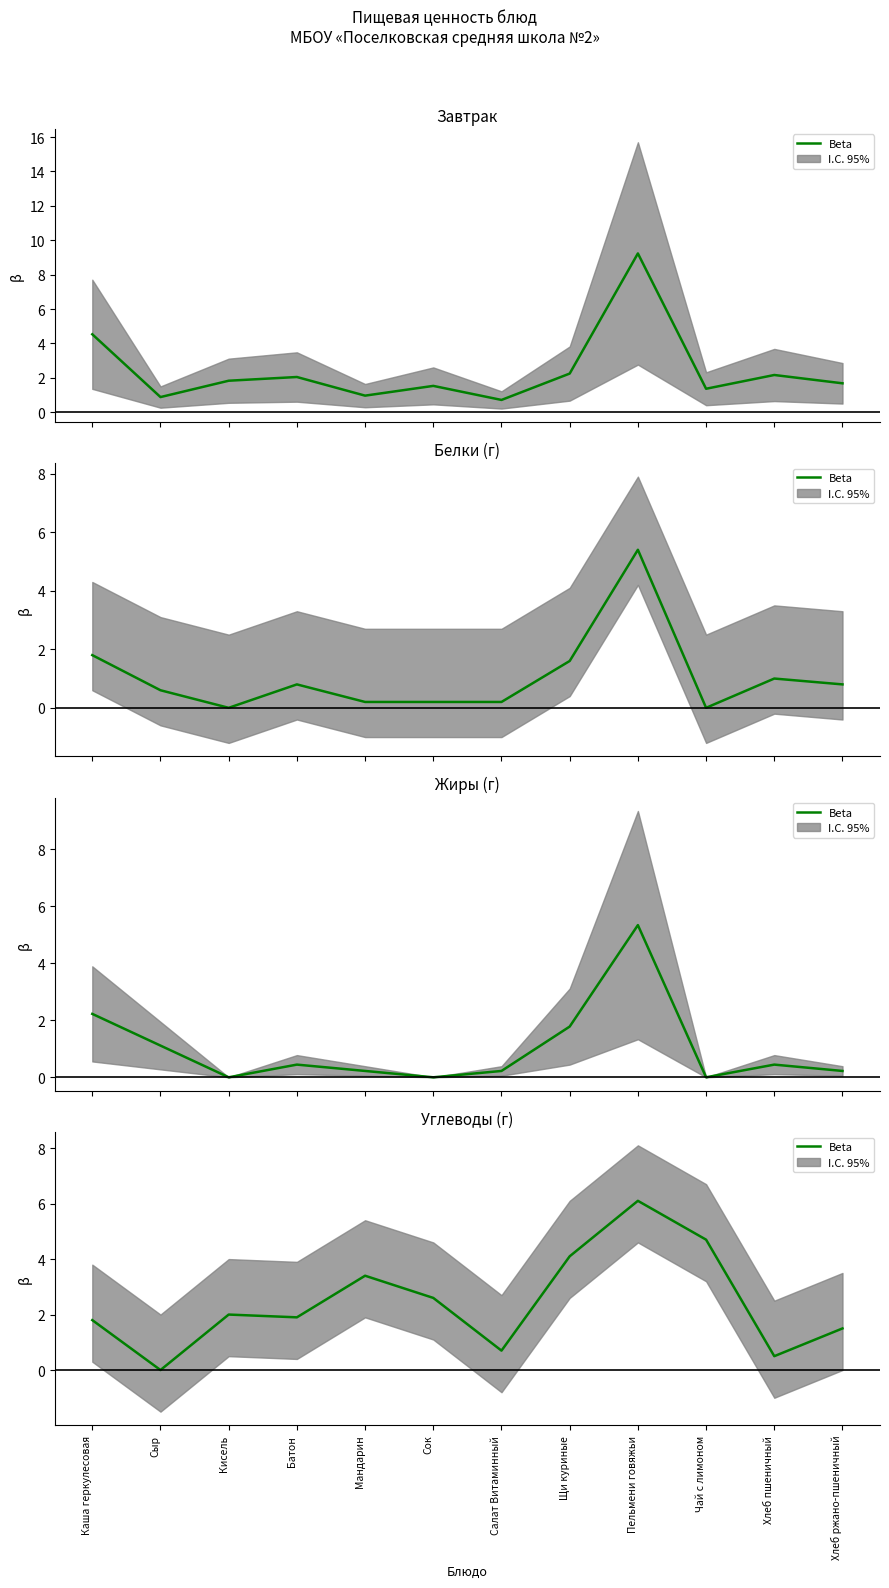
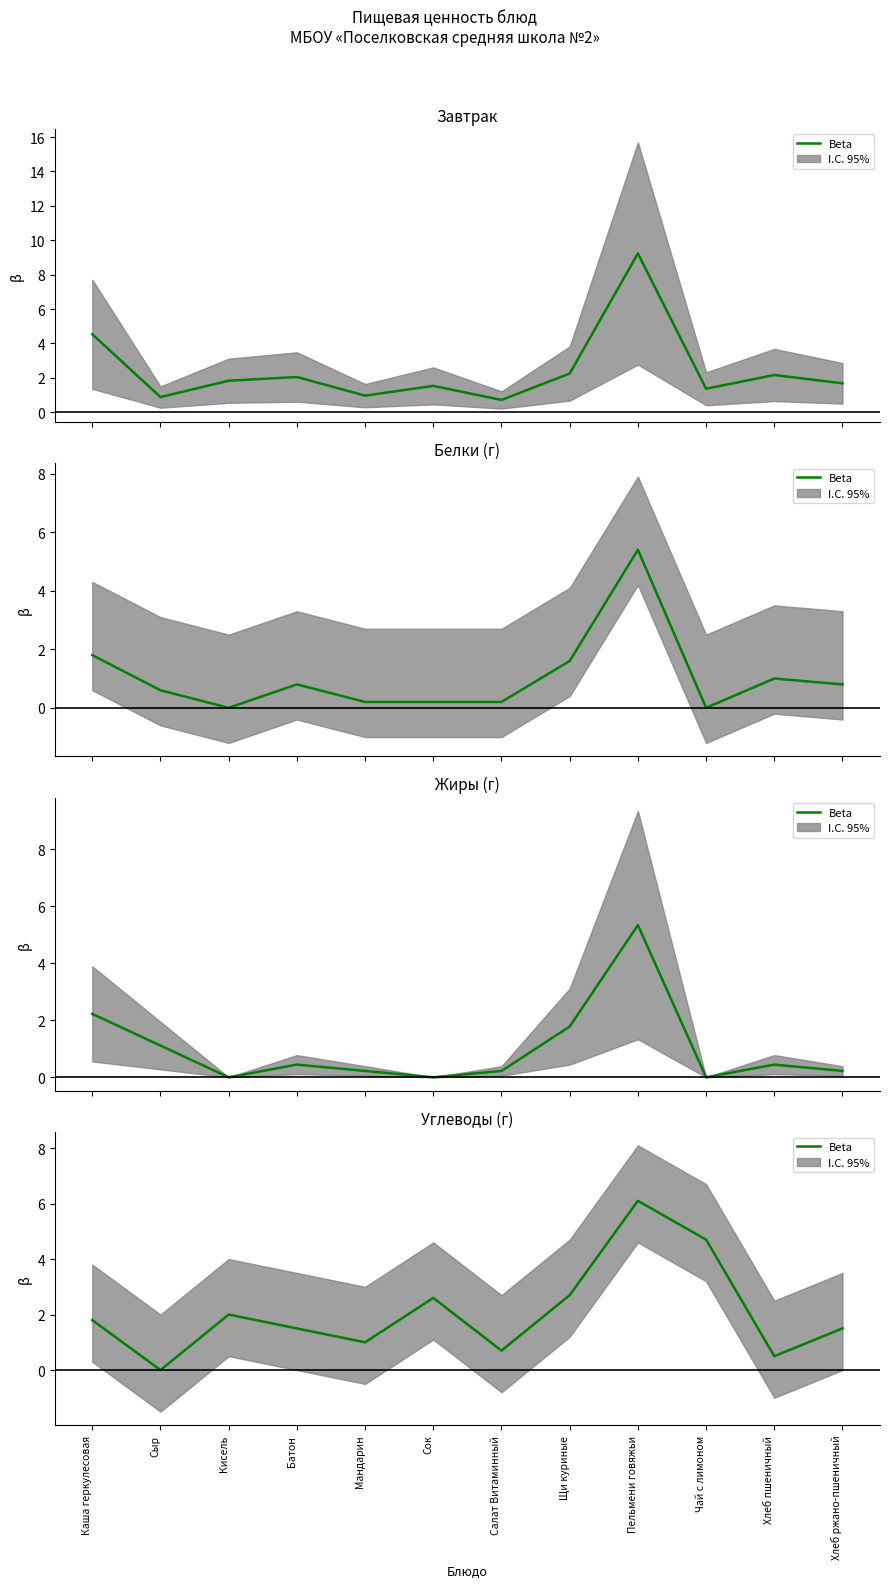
  {
    "Углеводы (г)": {
      "Beta": {
        "Каша геркулесовая": 1.8,
        "Сыр": 0.0,
        "Кисель": 2.0,
-       "Батон": 1.9,
-       "Мандарин": 3.4,
+       "Батон": 1.5,
+       "Мандарин": 1.0,
        "Сок": 2.6,
        "Салат Витаминный": 0.7,
-       "Щи куриные": 4.1,
+       "Щи куриные": 2.7,
        "Пельмени говяжьи": 6.1,
        "Чай с лимоном": 4.7,
        "Хлеб пшеничный": 0.5,
        "Хлеб ржано-пшеничный": 1.5
      },
      "I.C. 95%": {
        "Хлеб ржано-пшеничный": 3.5
      }
    }
  }
